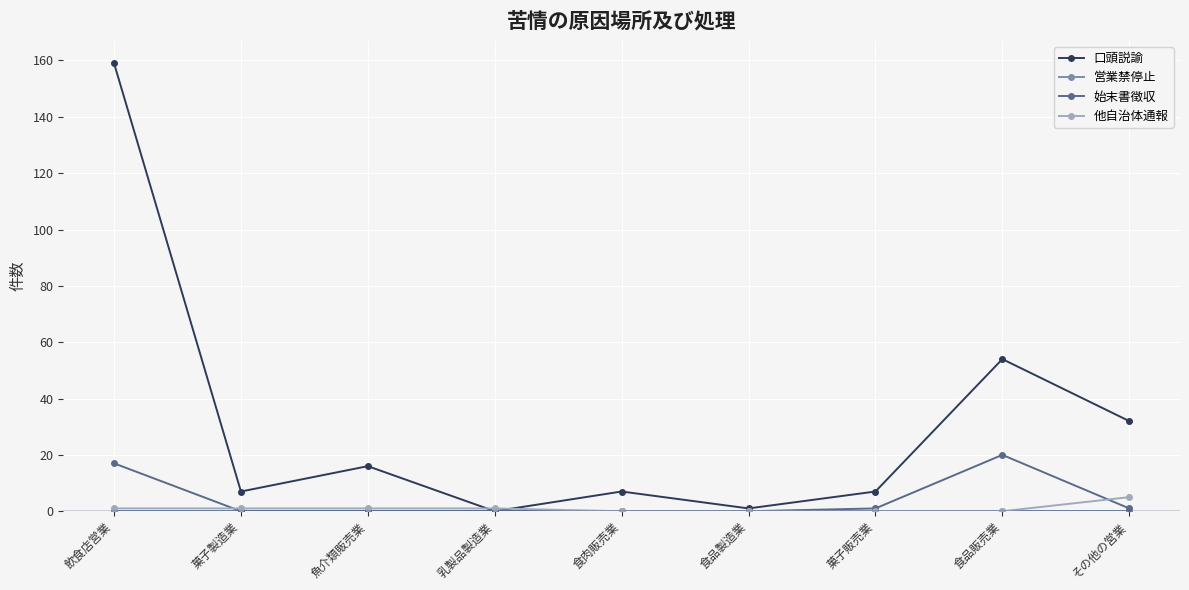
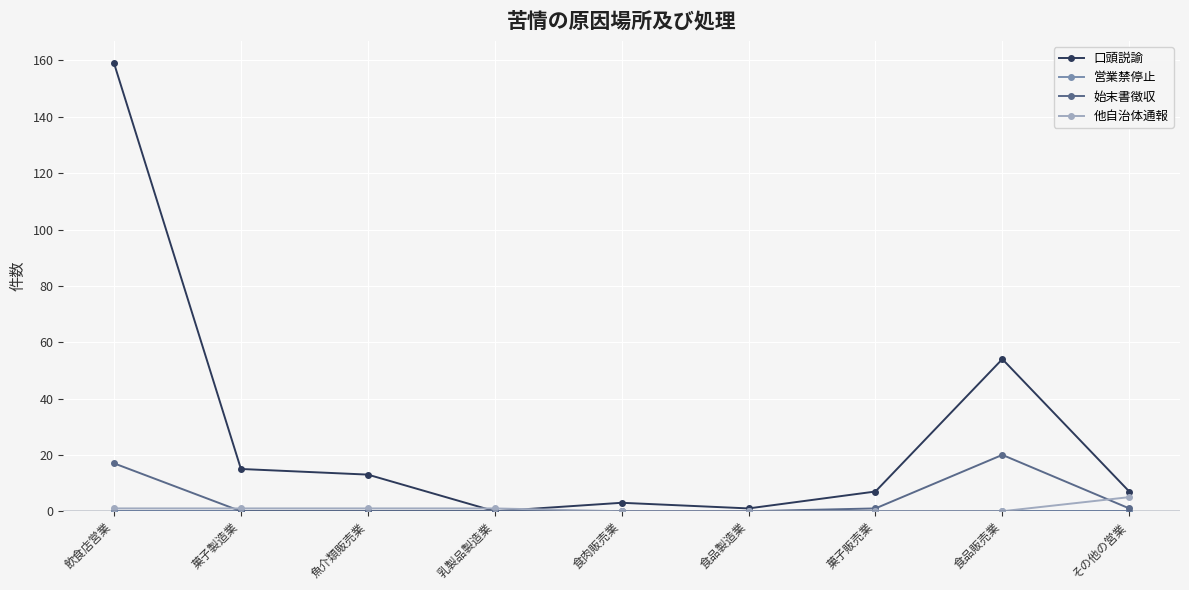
  {
    "口頭説諭": {
      "飲食店営業": 159,
-     "菓子製造業": 7,
-     "魚介類販売業": 16,
-     "食肉販売業": 7,
+     "菓子製造業": 15,
+     "魚介類販売業": 13,
+     "食肉販売業": 3,
      "食品製造業": 1,
      "菓子販売業": 7,
      "食品販売業": 54,
-     "その他の営業": 32
+     "その他の営業": 7
    },
    "始末書徴収": {
      "飲食店営業": 17,
      "菓子販売業": 1,
      "食品販売業": 20,
      "その他の営業": 1
    }
  }
